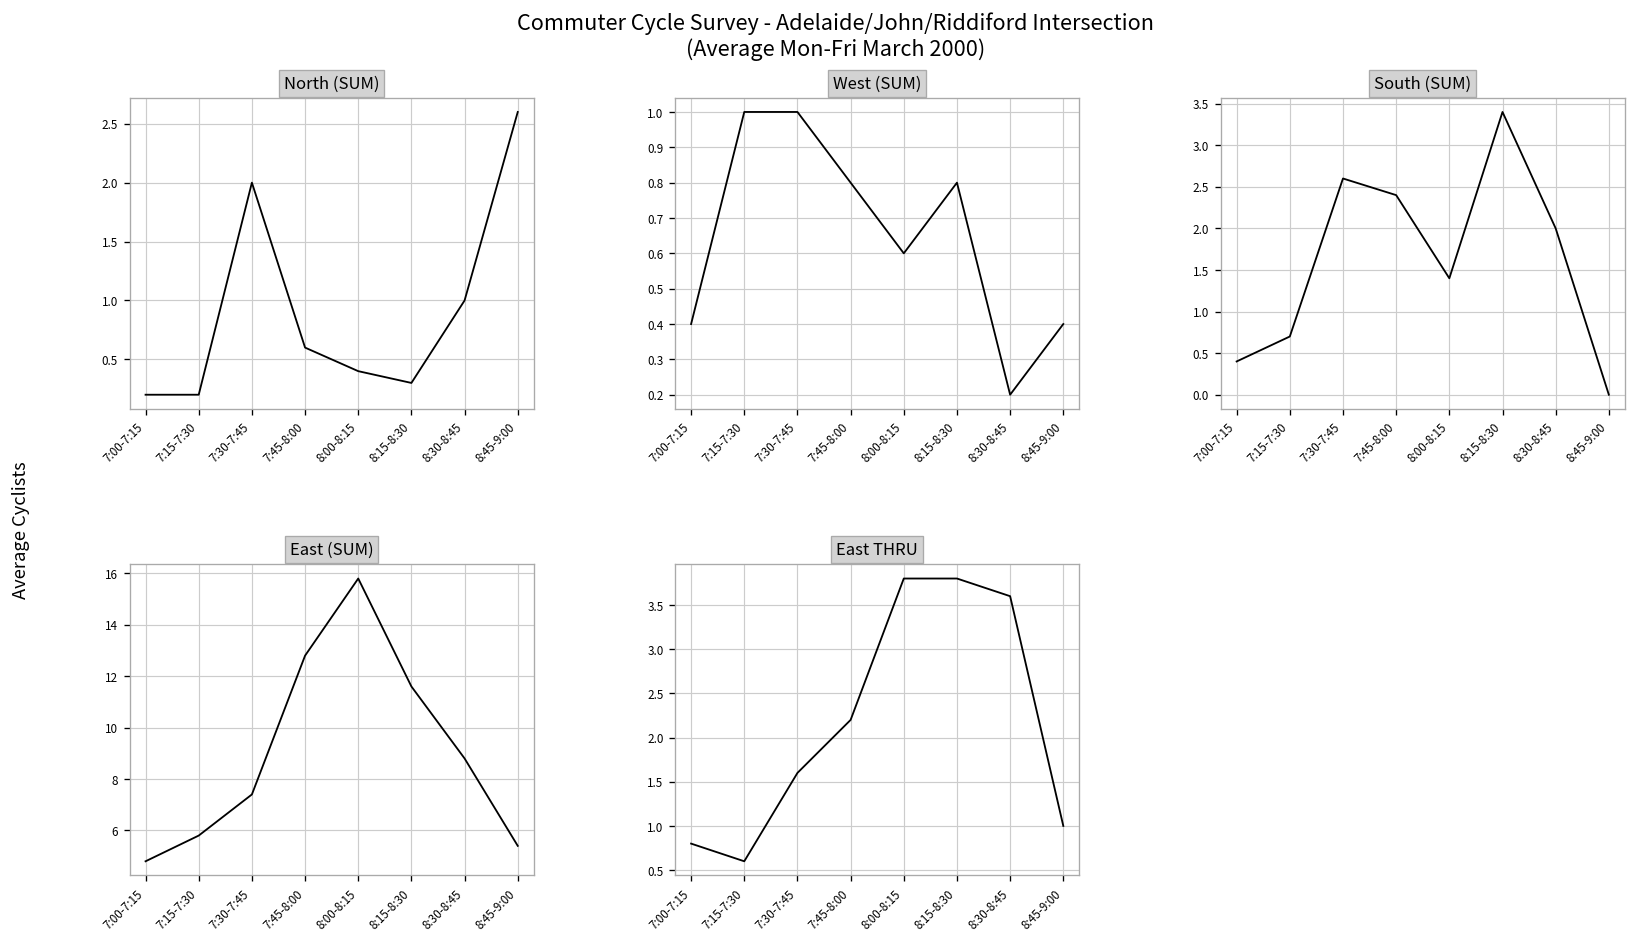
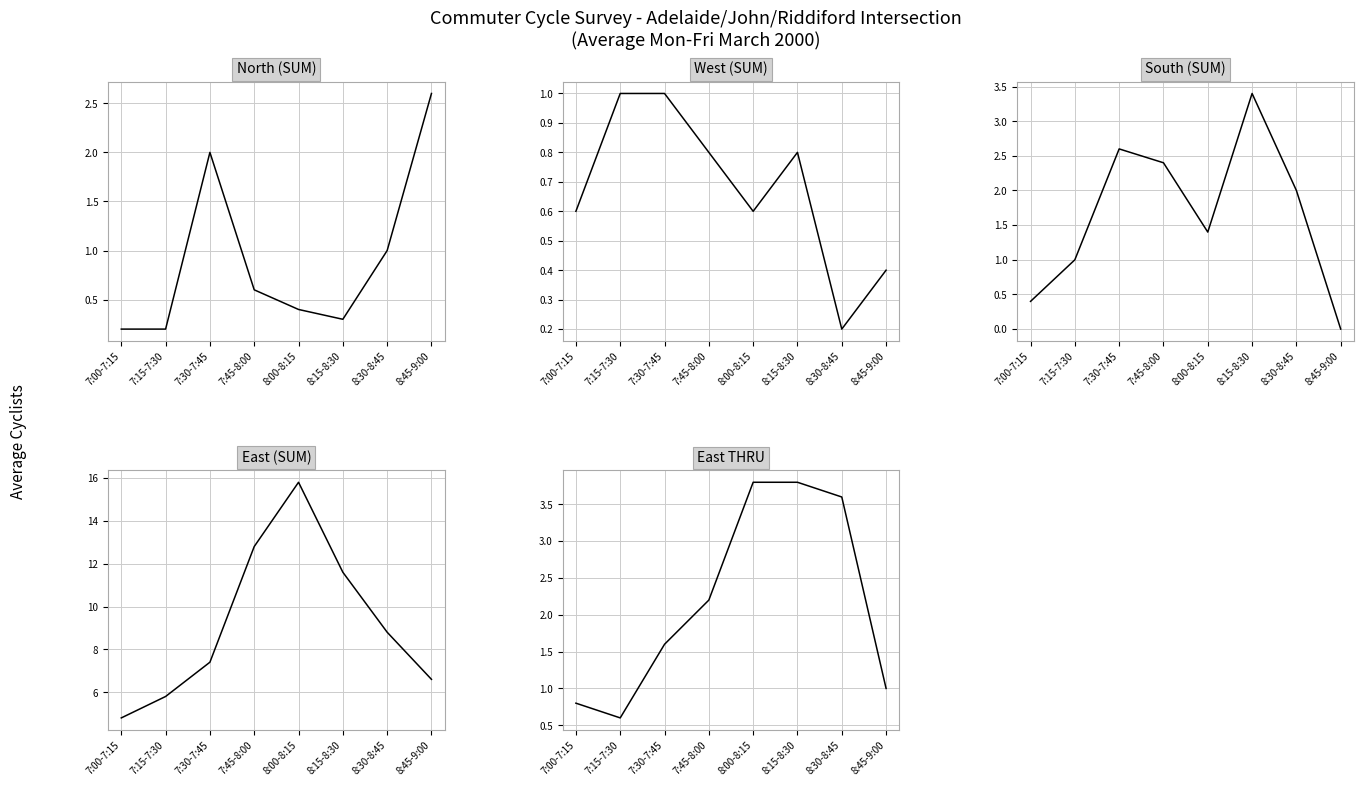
  {
    "North (SUM)": {
      "7:00-7:15": 0.2,
      "7:15-7:30": 0.2,
      "7:30-7:45": 2.0,
      "7:45-8:00": 0.6,
      "8:00-8:15": 0.4,
      "8:15-8:30": 0.3,
      "8:30-8:45": 1.0,
      "8:45-9:00": 2.6
    },
    "West (SUM)": {
-     "7:00-7:15": 0.4,
+     "7:00-7:15": 0.6,
      "7:15-7:30": 1.0,
      "7:30-7:45": 1.0,
      "7:45-8:00": 0.8,
      "8:00-8:15": 0.6,
      "8:15-8:30": 0.8,
      "8:30-8:45": 0.2,
      "8:45-9:00": 0.4
    },
    "South (SUM)": {
      "7:00-7:15": 0.4,
-     "7:15-7:30": 0.7,
+     "7:15-7:30": 1.0,
      "7:30-7:45": 2.6,
      "7:45-8:00": 2.4,
      "8:00-8:15": 1.4,
      "8:15-8:30": 3.4,
      "8:30-8:45": 2.0,
      "8:45-9:00": 0.0
    },
    "East (SUM)": {
      "7:00-7:15": 4.8,
      "7:15-7:30": 5.8,
      "7:30-7:45": 7.4,
      "7:45-8:00": 12.8,
      "8:00-8:15": 15.8,
      "8:15-8:30": 11.6,
      "8:30-8:45": 8.8,
-     "8:45-9:00": 5.4
+     "8:45-9:00": 6.6
    },
    "East THRU": {
      "7:00-7:15": 0.8,
      "7:15-7:30": 0.6,
      "7:30-7:45": 1.6,
      "7:45-8:00": 2.2,
      "8:00-8:15": 3.8,
      "8:15-8:30": 3.8,
      "8:30-8:45": 3.6,
      "8:45-9:00": 1.0
    }
  }
